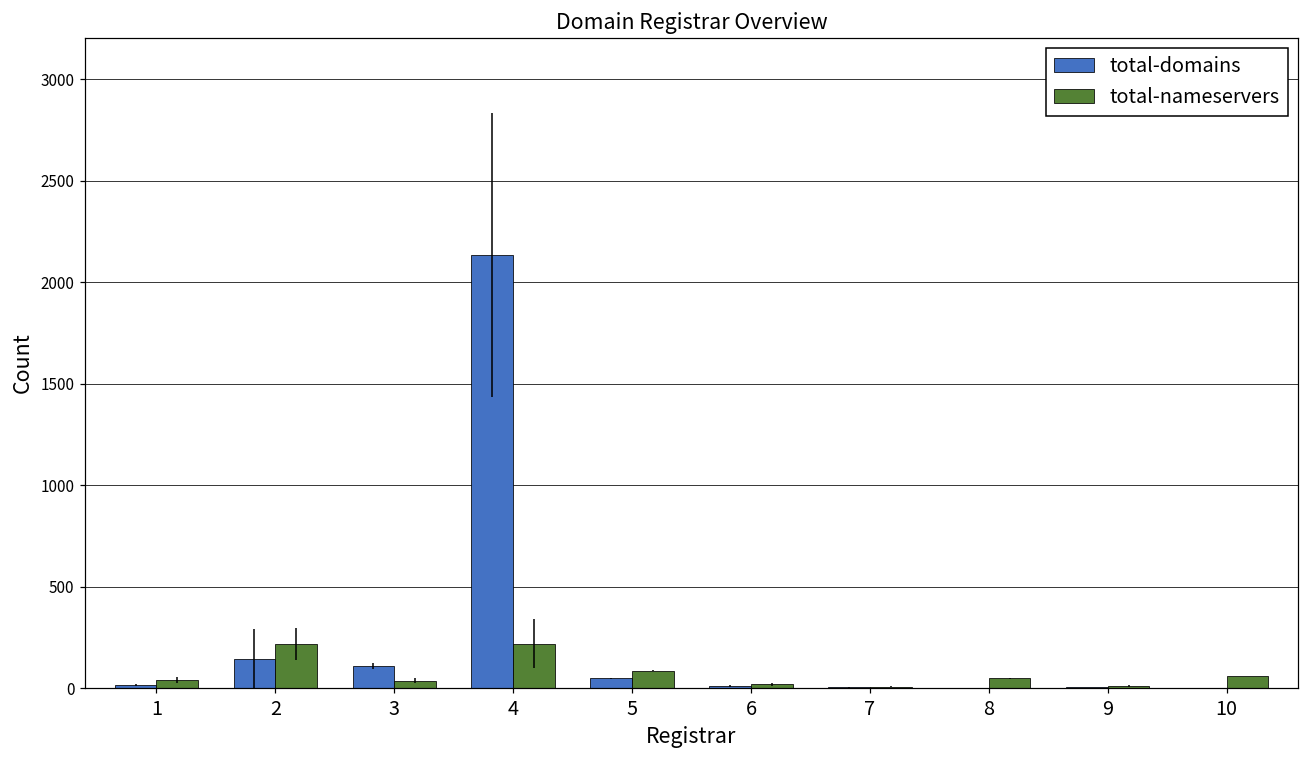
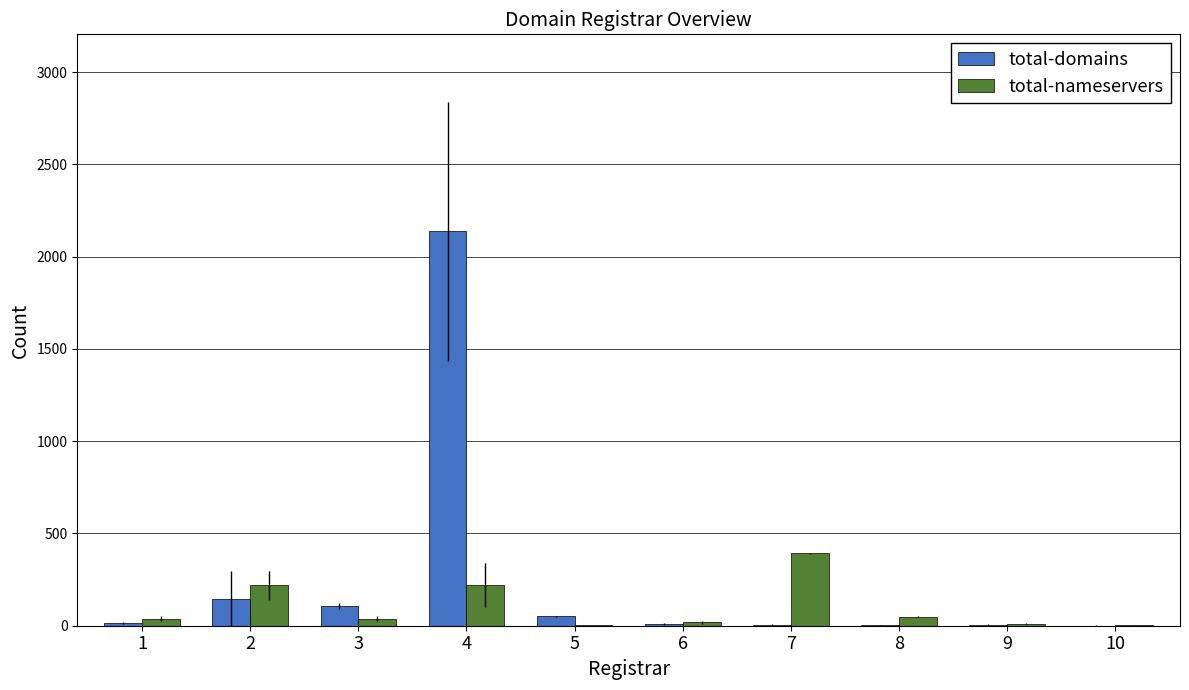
  {
    "total-domains": {
      "1": 10,
      "2": 140,
      "3": 110,
      "4": 2140,
      "5": 50
    },
    "total-nameservers": {
      "1": 40,
      "2": 220,
      "3": 40,
      "4": 220,
-     "5": 90,
+     "5": 0,
      "6": 20,
-     "7": 10,
+     "7": 390,
      "8": 50,
-     "10": 60
+     "10": 0
    }
  }
